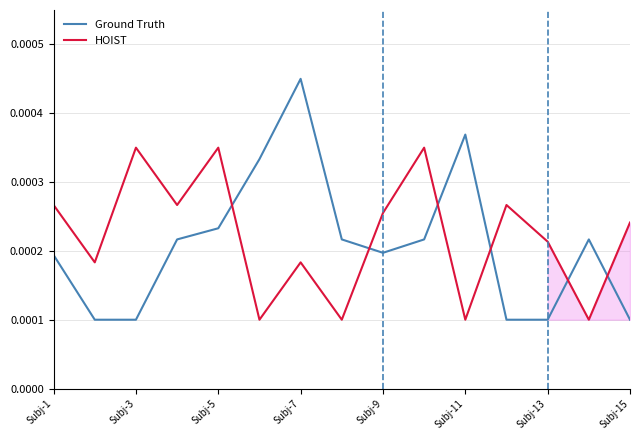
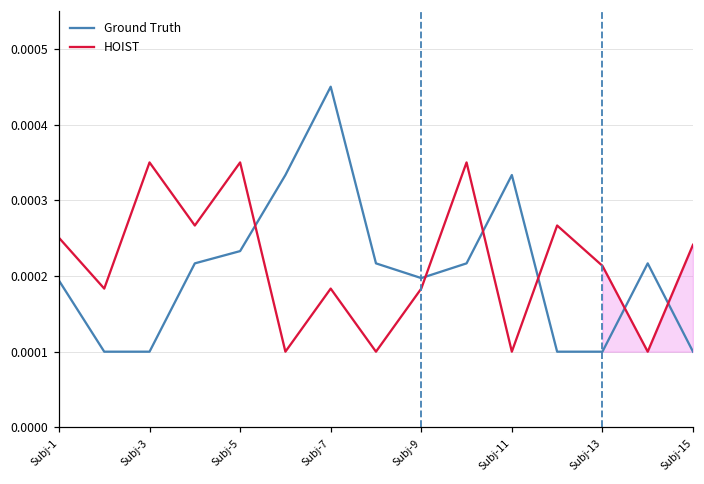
  {
    "Ground Truth": {
      "Subj-1": 0.00019,
      "Subj-3": 0.00010,
      "Subj-5": 0.00023,
      "Subj-7": 0.00045,
      "Subj-9": 0.00020,
-     "Subj-11": 0.00037,
+     "Subj-11": 0.00033,
      "Subj-13": 0.00010,
      "Subj-15": 0.00010
    },
    "HOIST": {
-     "Subj-1": 0.00027,
+     "Subj-1": 0.00025,
      "Subj-3": 0.00035,
      "Subj-5": 0.00035,
      "Subj-7": 0.00018,
-     "Subj-9": 0.00026,
+     "Subj-9": 0.00018,
      "Subj-11": 0.00010
    }
  }
